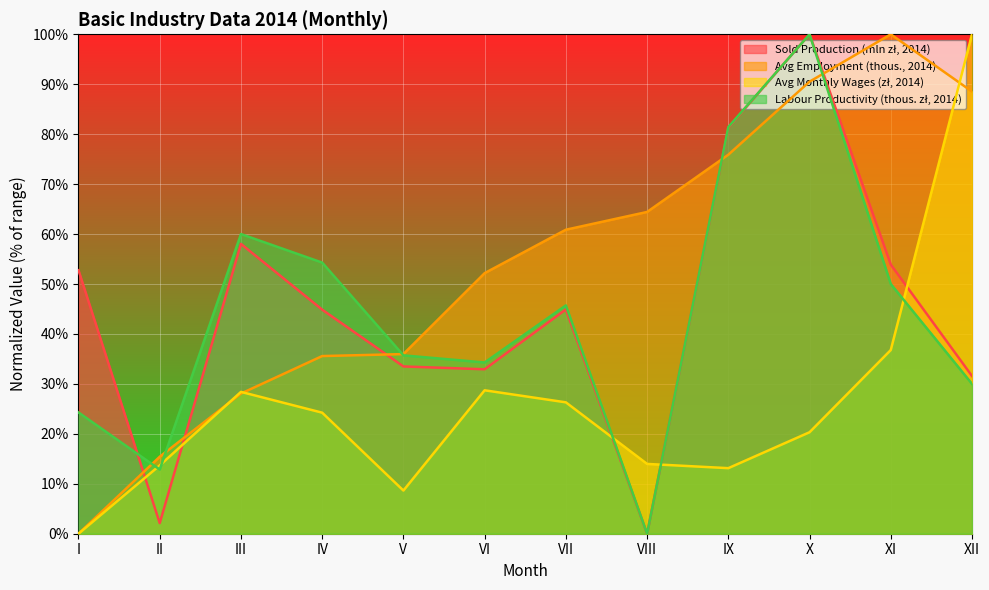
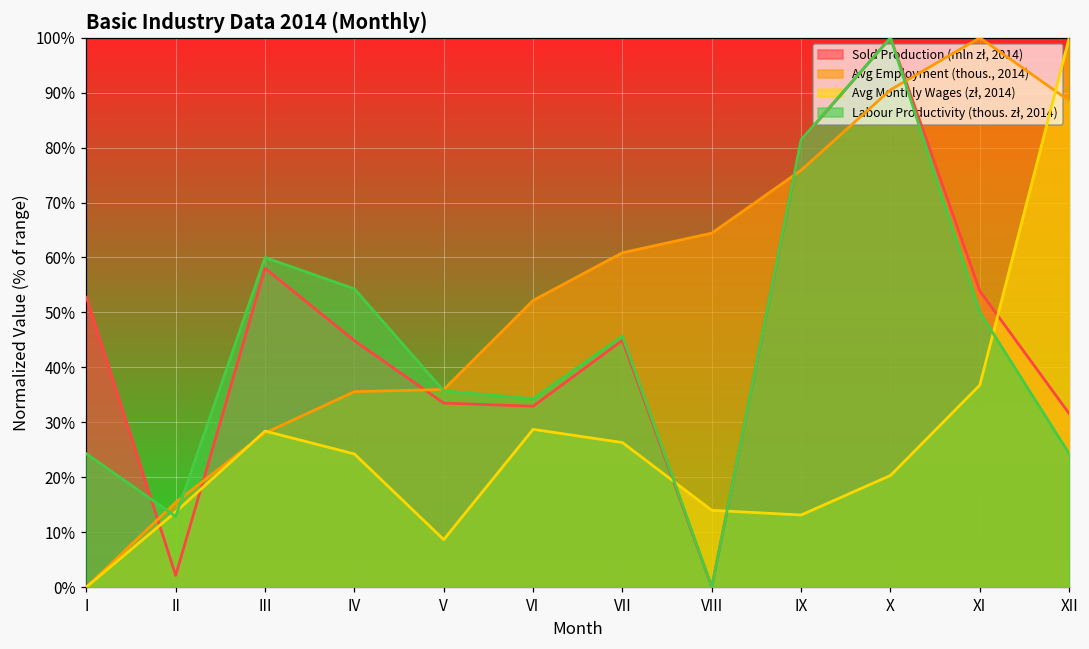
  {
    "Sold Production (mln zł, 2014)": {
      "I": "53%",
      "II": "2%",
      "III": "58%",
      "IV": "45%",
      "V": "33%",
      "VI": "33%",
      "VII": "45%",
      "XI": "54%",
      "XII": "32%"
    },
    "Labour Productivity (thous. zł, 2014)": {
      "I": "24%",
      "II": "13%",
      "III": "60%",
      "IV": "54%",
      "VI": "34%",
      "VII": "46%",
      "XI": "50%",
-     "XII": "30%"
+     "XII": "24%"
    }
  }
